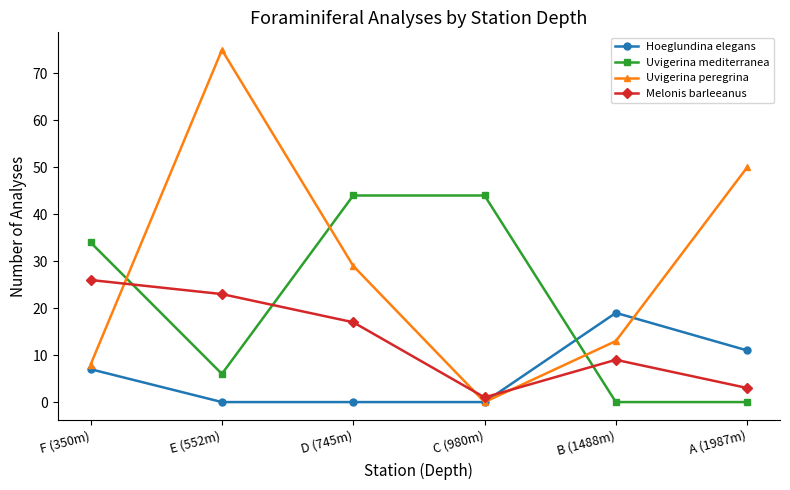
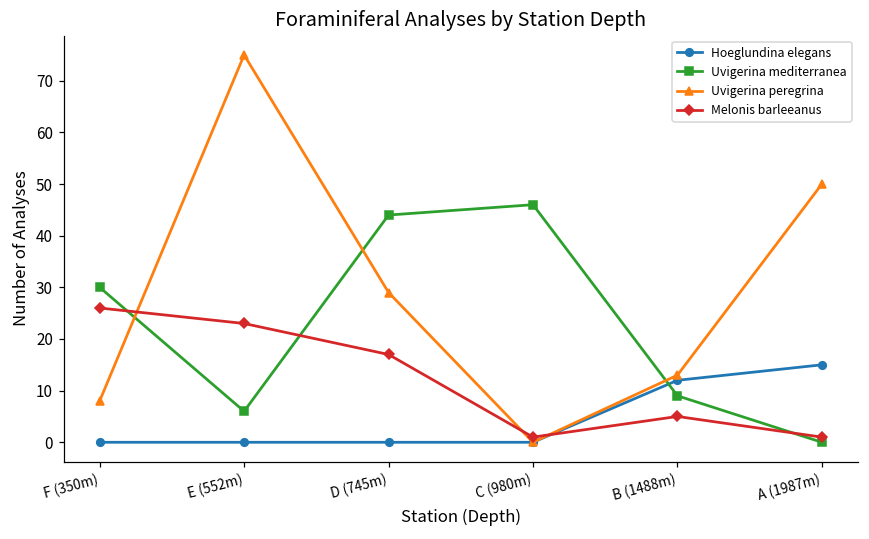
  {
    "Hoeglundina elegans": {
-     "F (350m)": 7,
+     "F (350m)": 0,
      "E (552m)": 0,
      "D (745m)": 0,
-     "B (1488m)": 19,
-     "A (1987m)": 11
+     "B (1488m)": 12,
+     "A (1987m)": 15
    },
    "Uvigerina mediterranea": {
-     "F (350m)": 34,
+     "F (350m)": 30,
      "E (552m)": 6,
      "D (745m)": 44,
-     "C (980m)": 44,
-     "B (1488m)": 0,
+     "C (980m)": 46,
+     "B (1488m)": 9,
      "A (1987m)": 0
    },
    "Uvigerina peregrina": {
      "F (350m)": 8,
      "E (552m)": 75,
      "D (745m)": 29,
      "B (1488m)": 13,
      "A (1987m)": 50
    },
    "Melonis barleeanus": {
      "F (350m)": 26,
      "E (552m)": 23,
      "D (745m)": 17,
      "C (980m)": 1,
-     "B (1488m)": 9,
-     "A (1987m)": 3
+     "B (1488m)": 5,
+     "A (1987m)": 1
    }
  }
